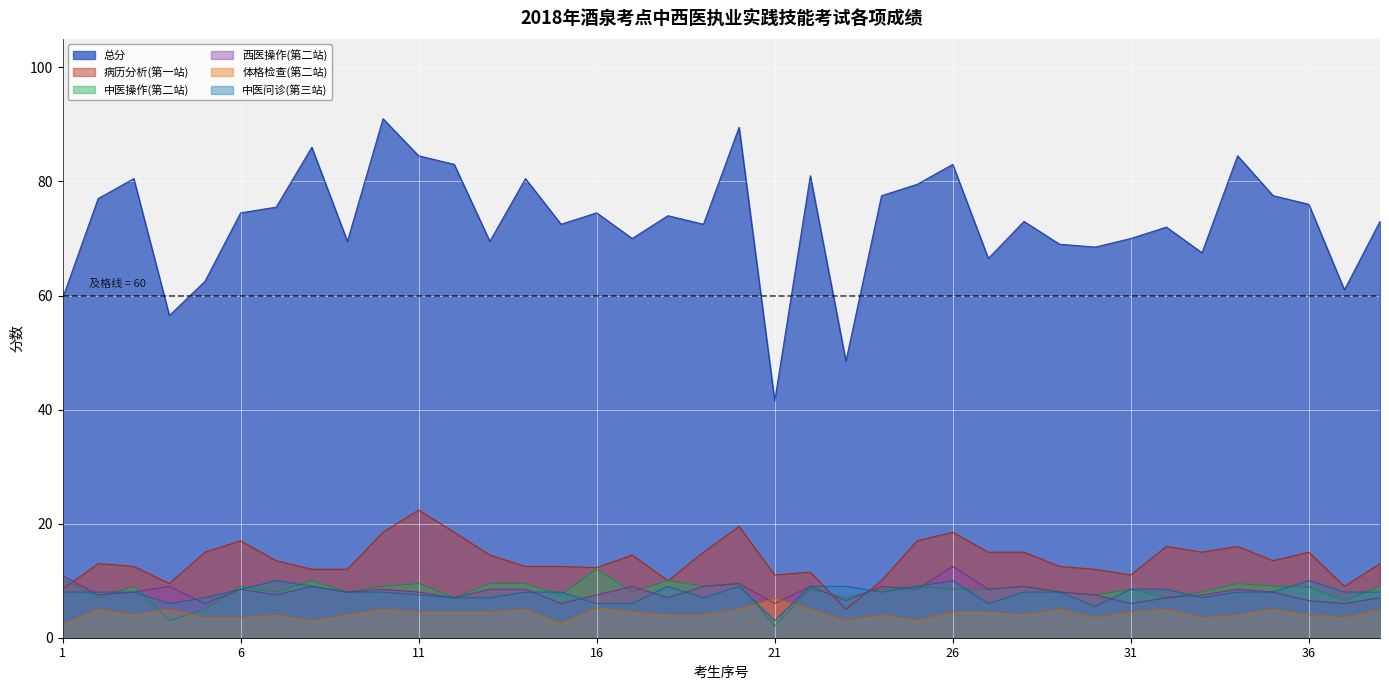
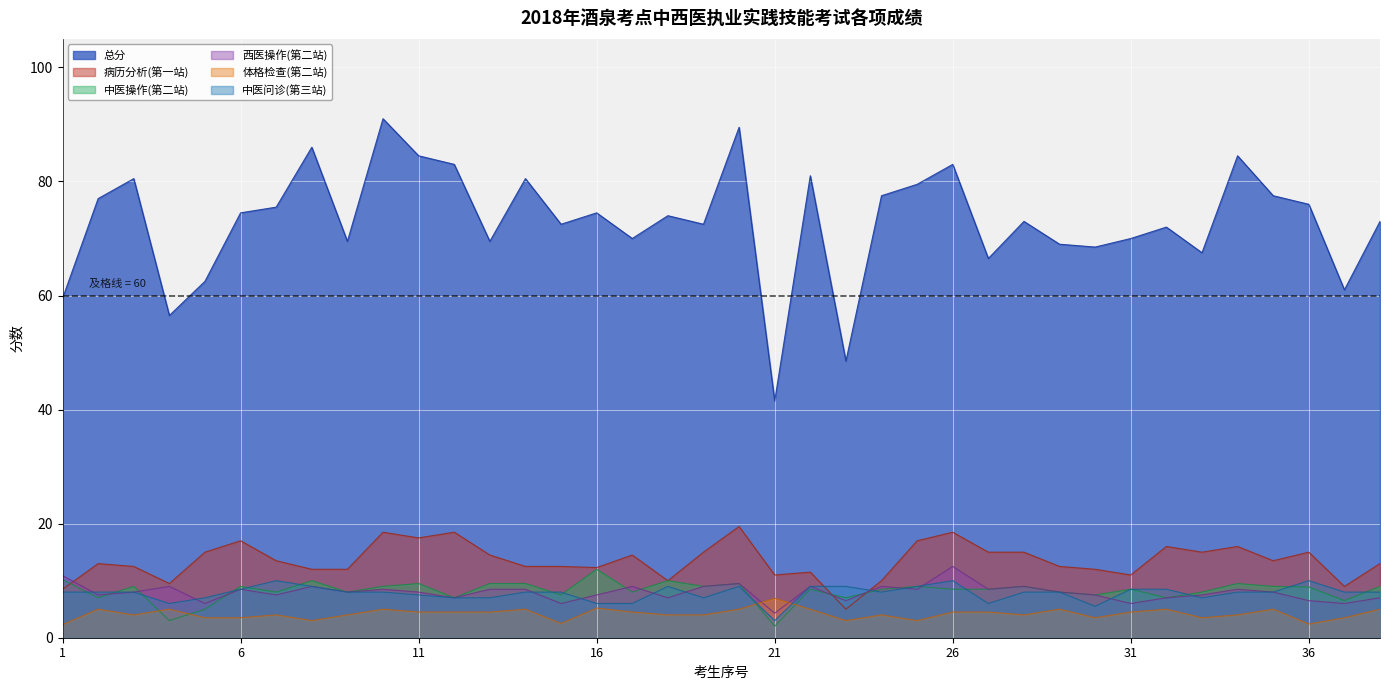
  {
    "病历分析(第一站)": {
      "1": 9,
      "6": 17,
-     "11": 22,
+     "11": 18,
      "21": 11,
      "26": 19,
      "31": 11,
      "36": 15
    },
    "中医操作(第二站)": {
      "1": 10,
      "6": 9,
      "11": 10,
      "21": 2,
      "26": 9,
      "36": 9
    },
    "西医操作(第二站)": {
      "1": 11,
      "11": 8,
      "16": 8,
-     "21": 6,
+     "21": 4,
      "26": 13,
      "31": 6,
      "36": 7
    },
    "体格检查(第二站)": {
      "1": 2,
      "6": 4,
      "11": 5,
      "16": 5,
      "21": 7,
      "26": 5,
      "31": 5,
-     "36": 4
+     "36": 2
    }
  }
